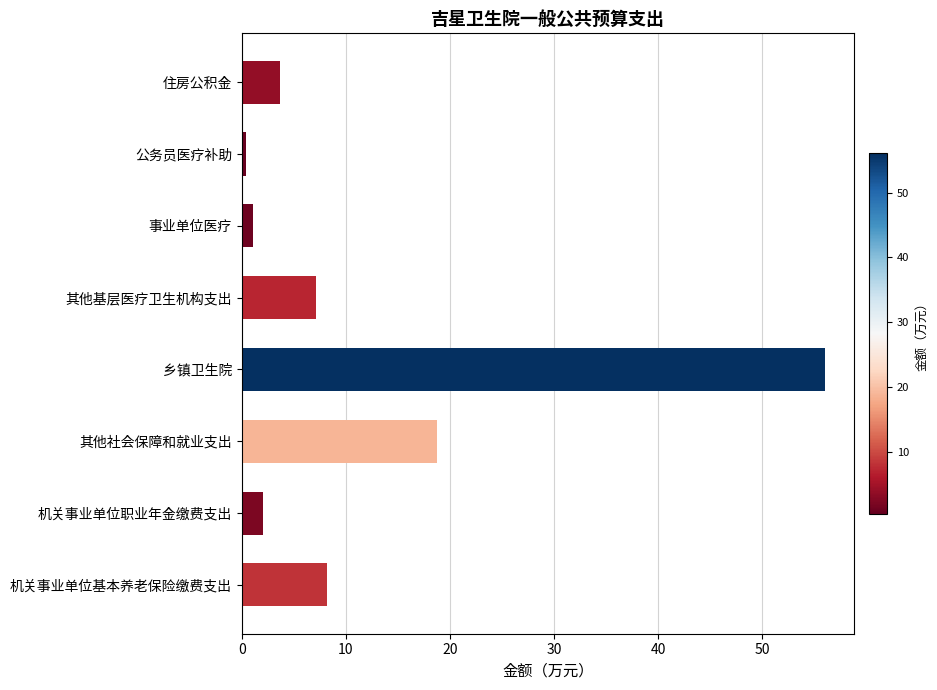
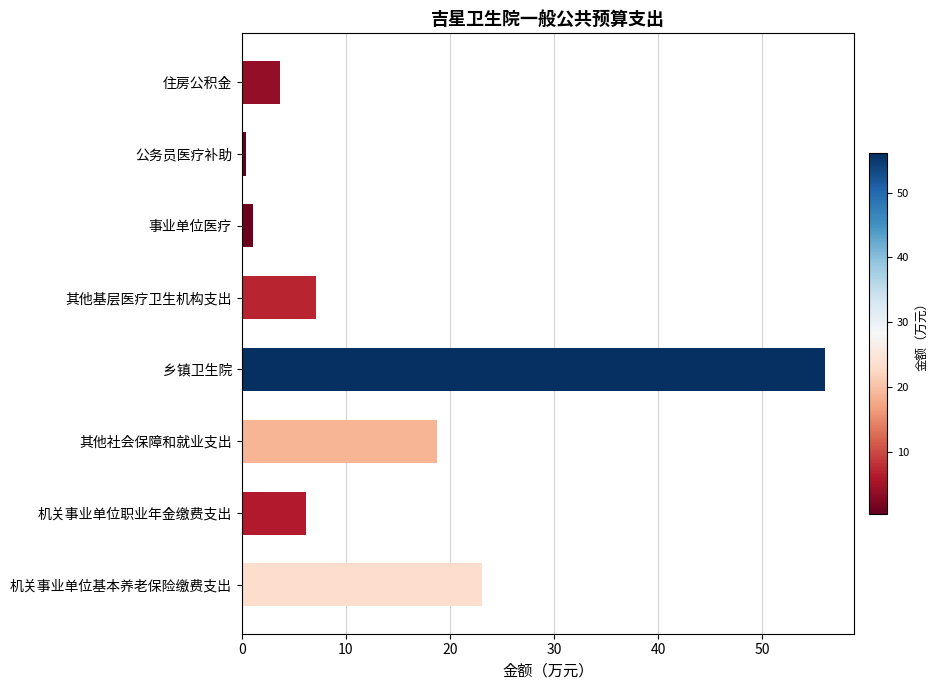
  {
    "住房公积金": 3.7,
    "公务员医疗补助": 0.4,
    "事业单位医疗": 1.1,
    "其他基层医疗卫生机构支出": 7.2,
    "乡镇卫生院": 56.1,
    "其他社会保障和就业支出": 18.7,
-   "机关事业单位职业年金缴费支出": 2.0,
-   "机关事业单位基本养老保险缴费支出": 8.2
+   "机关事业单位职业年金缴费支出": 6.2,
+   "机关事业单位基本养老保险缴费支出": 23.1
  }
